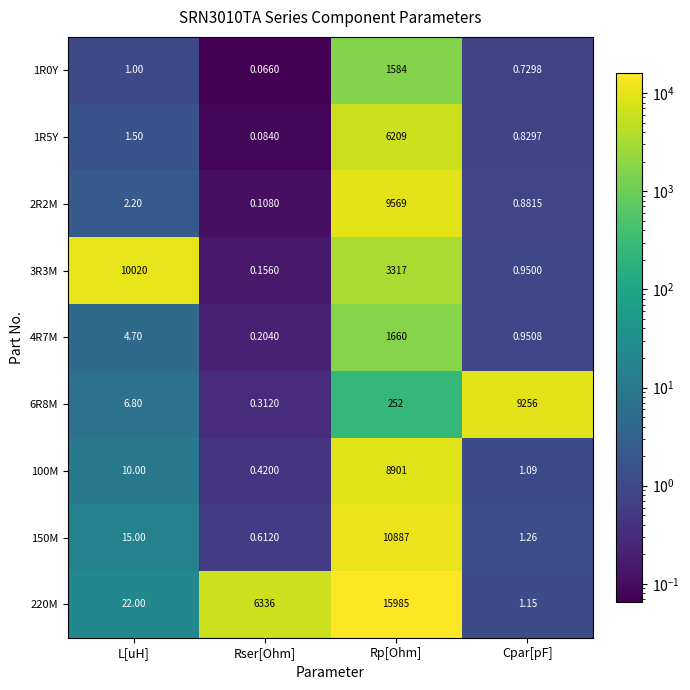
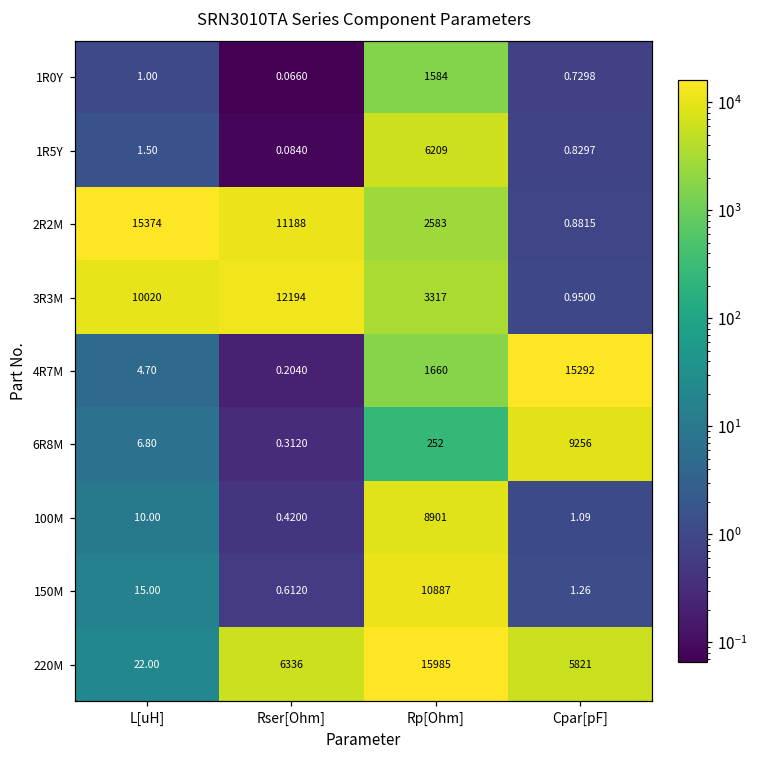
  {
    "1R0Y": {
      "L[uH]": 1.00,
      "Rser[Ohm]": 0.0660,
      "Rp[Ohm]": 1584,
      "Cpar[pF]": 0.7298
    },
    "1R5Y": {
      "L[uH]": 1.50,
      "Rser[Ohm]": 0.0840,
      "Rp[Ohm]": 6209,
      "Cpar[pF]": 0.8297
    },
    "2R2M": {
-     "L[uH]": 2.20,
-     "Rser[Ohm]": 0.1080,
-     "Rp[Ohm]": 9569,
+     "L[uH]": 15374,
+     "Rser[Ohm]": 11188,
+     "Rp[Ohm]": 2583,
      "Cpar[pF]": 0.8815
    },
    "3R3M": {
      "L[uH]": 10020,
-     "Rser[Ohm]": 0.1560,
+     "Rser[Ohm]": 12194,
      "Rp[Ohm]": 3317,
      "Cpar[pF]": 0.9500
    },
    "4R7M": {
      "L[uH]": 4.70,
      "Rser[Ohm]": 0.2040,
      "Rp[Ohm]": 1660,
-     "Cpar[pF]": 0.9508
+     "Cpar[pF]": 15292
    },
    "6R8M": {
      "L[uH]": 6.80,
      "Rser[Ohm]": 0.3120,
      "Rp[Ohm]": 252,
      "Cpar[pF]": 9256
    },
    "100M": {
      "L[uH]": 10.00,
      "Rser[Ohm]": 0.4200,
      "Rp[Ohm]": 8901,
      "Cpar[pF]": 1.09
    },
    "150M": {
      "L[uH]": 15.00,
      "Rser[Ohm]": 0.6120,
      "Rp[Ohm]": 10887,
      "Cpar[pF]": 1.26
    },
    "220M": {
      "L[uH]": 22.00,
      "Rser[Ohm]": 6336,
      "Rp[Ohm]": 15985,
-     "Cpar[pF]": 1.15
+     "Cpar[pF]": 5821
    }
  }
